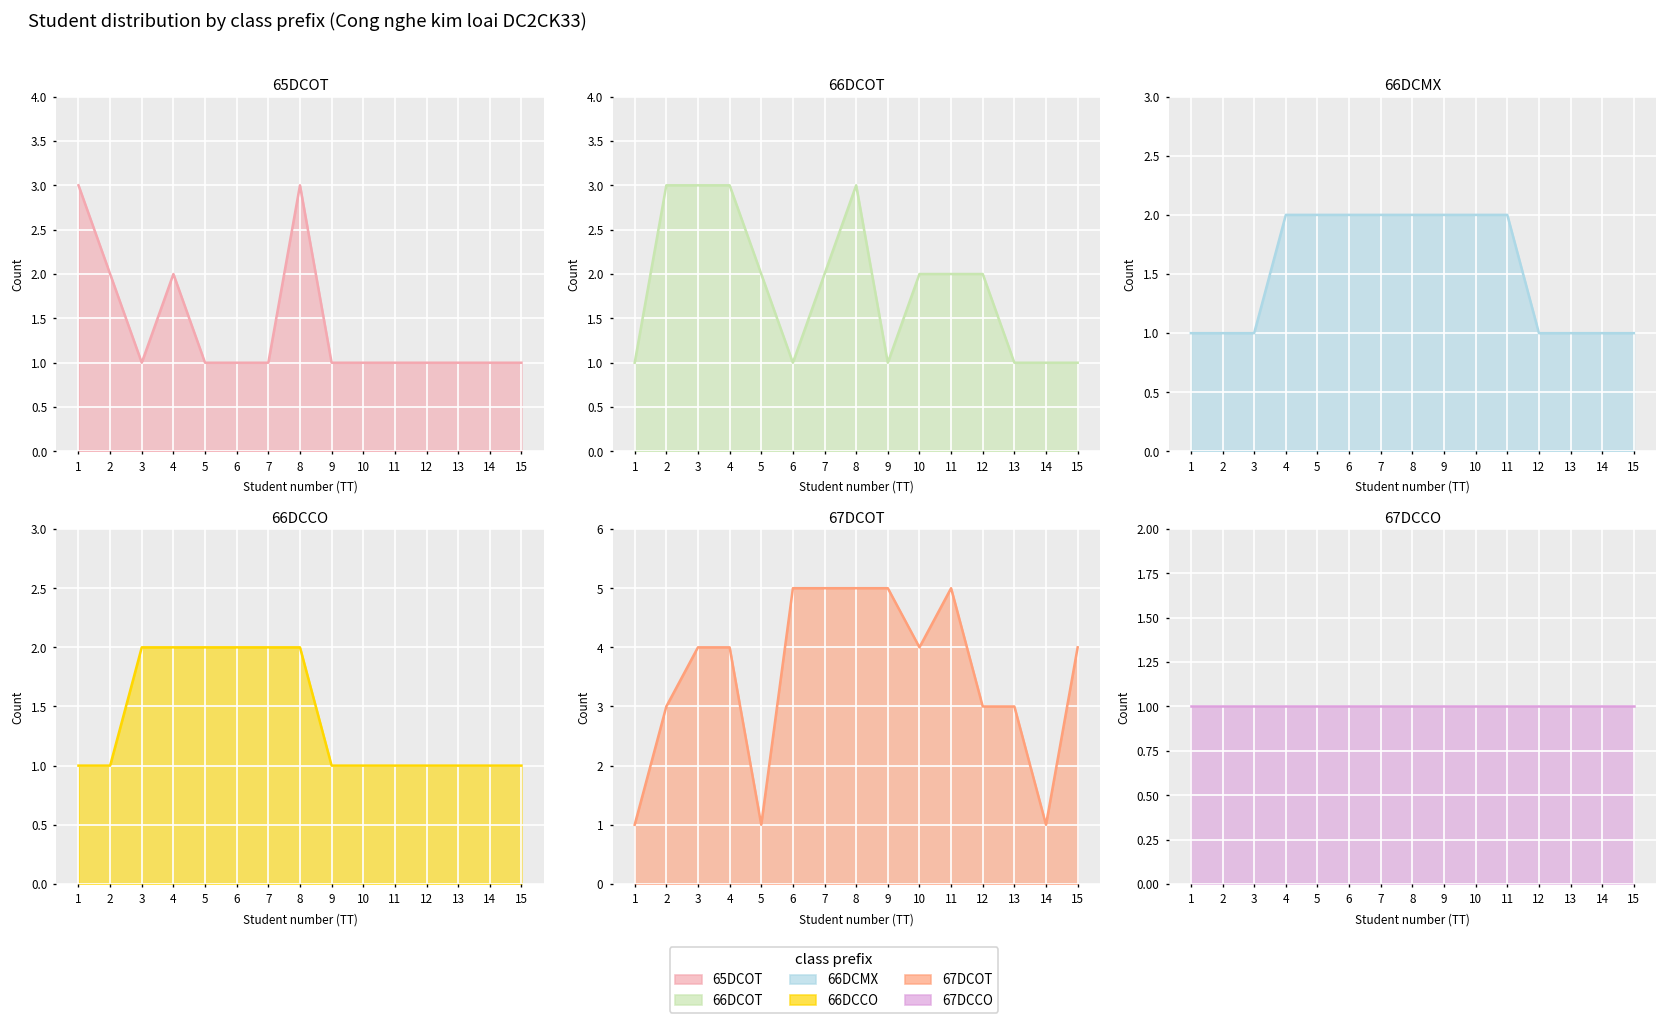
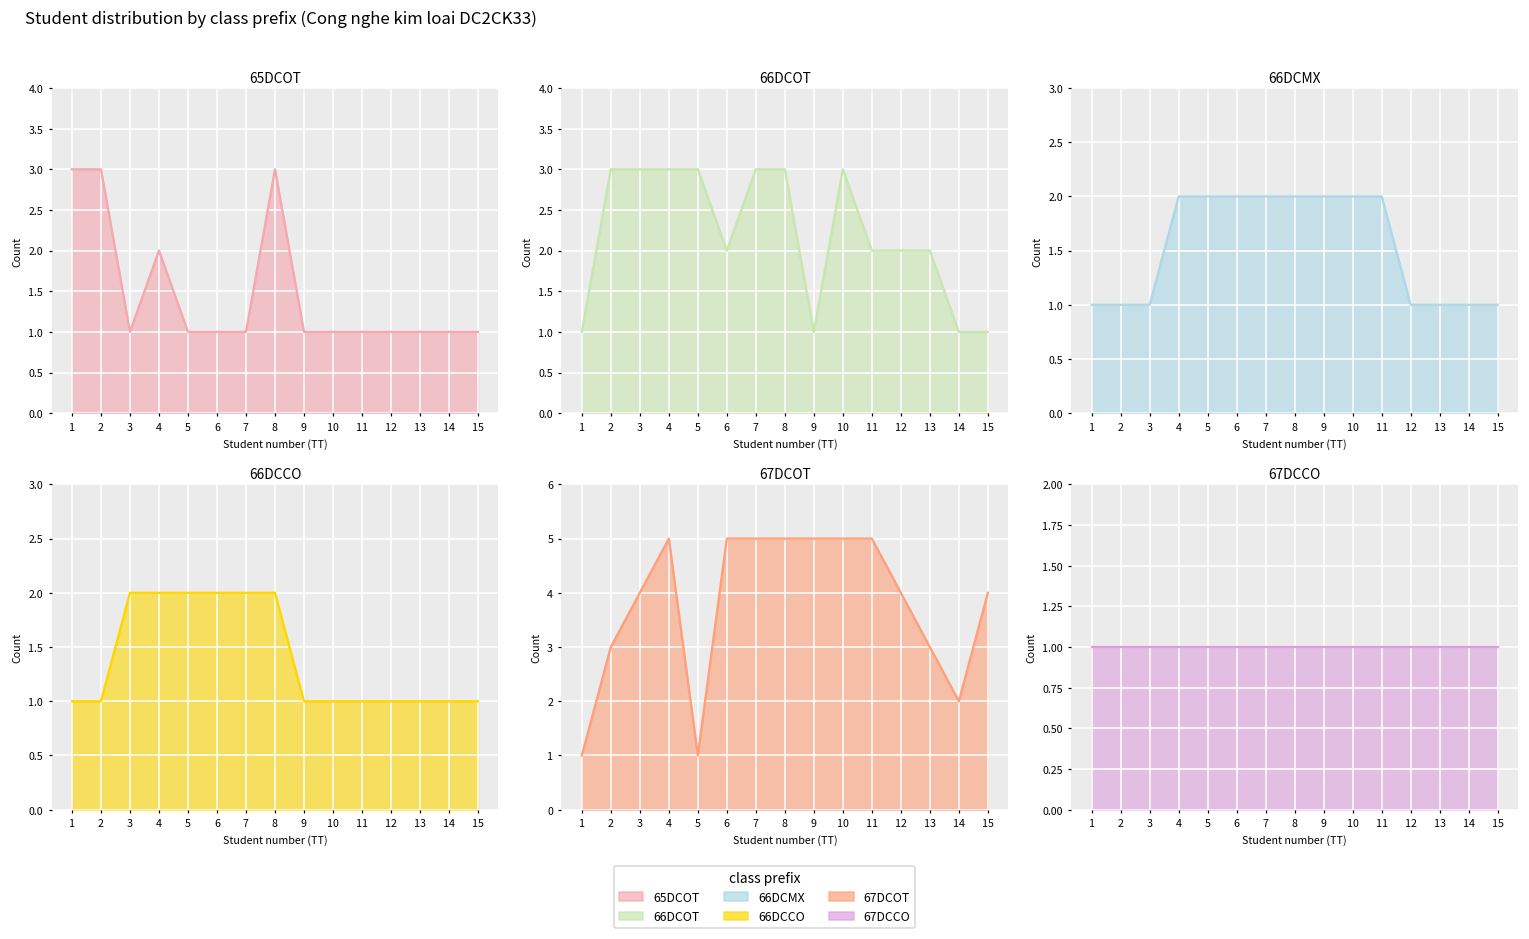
  {
    "65DCOT": {
      "1": 3,
-     "2": 2,
+     "2": 3,
      "3": 1,
      "4": 2,
      "5": 1,
      "6": 1,
      "7": 1,
      "8": 3,
      "9": 1,
      "10": 1,
      "11": 1,
      "12": 1,
      "13": 1,
      "14": 1,
      "15": 1
    },
    "66DCOT": {
      "1": 1,
      "2": 3,
      "3": 3,
      "4": 3,
-     "5": 2,
-     "6": 1,
-     "7": 2,
+     "5": 3,
+     "6": 2,
+     "7": 3,
      "8": 3,
      "9": 1,
-     "10": 2,
+     "10": 3,
      "11": 2,
      "12": 2,
-     "13": 1,
+     "13": 2,
      "14": 1,
      "15": 1
    },
    "66DCMX": {
      "1": 1.0,
      "2": 1.0,
      "3": 1.0,
      "4": 2.0,
      "5": 2.0,
      "6": 2.0,
      "7": 2.0,
      "8": 2.0,
      "9": 2.0,
      "10": 2.0,
      "11": 2.0,
      "12": 1.0,
      "13": 1.0,
      "14": 1.0,
      "15": 1.0
    },
    "66DCCO": {
      "1": 1.0,
      "2": 1.0,
      "3": 2.0,
      "4": 2.0,
      "5": 2.0,
      "6": 2.0,
      "7": 2.0,
      "8": 2.0,
      "9": 1.0,
      "10": 1.0,
      "11": 1.0,
      "12": 1.0,
      "13": 1.0,
      "14": 1.0,
      "15": 1.0
    },
    "67DCOT": {
      "1": 1,
      "2": 3,
      "3": 4,
-     "4": 4,
+     "4": 5,
      "5": 1,
      "6": 5,
      "7": 5,
      "8": 5,
      "9": 5,
-     "10": 4,
+     "10": 5,
      "11": 5,
-     "12": 3,
+     "12": 4,
      "13": 3,
-     "14": 1,
+     "14": 2,
      "15": 4
    },
    "67DCCO": {
      "1": 1.00,
      "2": 1.00,
      "3": 1.00,
      "4": 1.00,
      "5": 1.00,
      "6": 1.00,
      "7": 1.00,
      "8": 1.00,
      "9": 1.00,
      "10": 1.00,
      "11": 1.00,
      "12": 1.00,
      "13": 1.00,
      "14": 1.00,
      "15": 1.00
    }
  }
